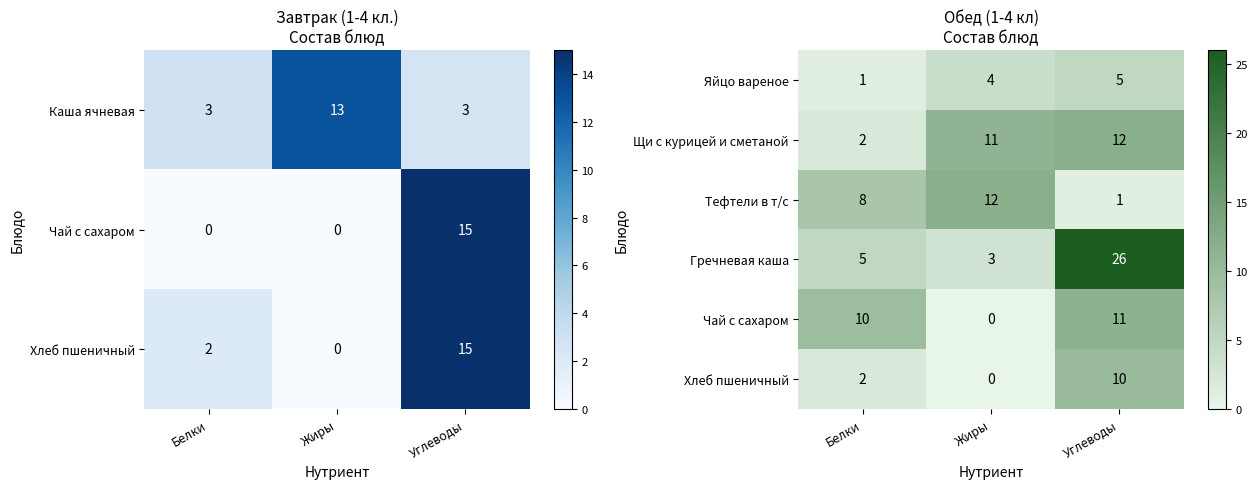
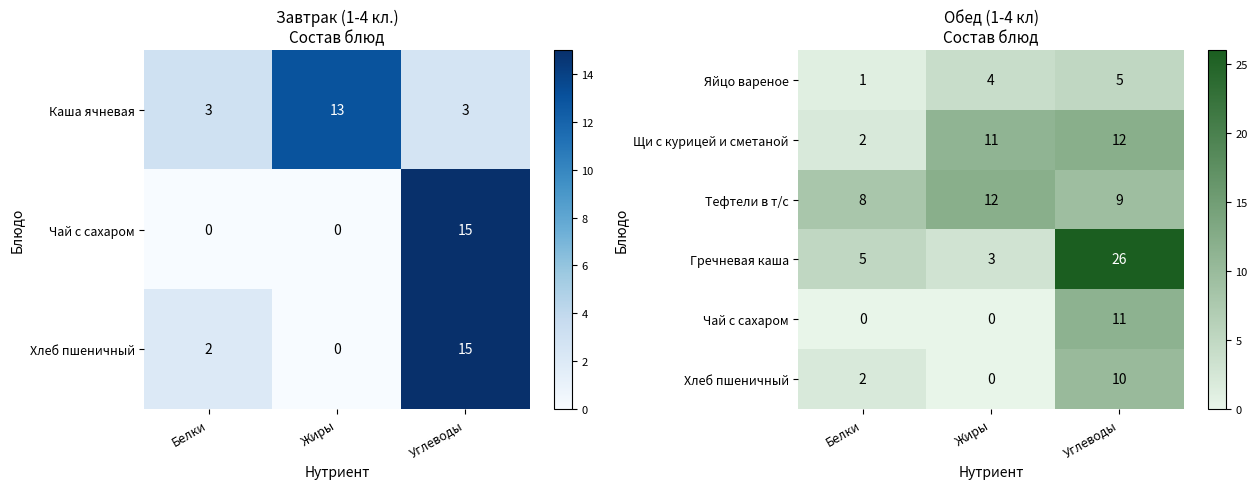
  {
    "Завтрак (1-4 кл.) Состав блюд": {
      "Каша ячневая": {
        "Белки": 3,
        "Жиры": 13,
        "Углеводы": 3
      },
      "Чай с сахаром": {
        "Белки": 0,
        "Жиры": 0,
        "Углеводы": 15
      },
      "Хлеб пшеничный": {
        "Белки": 2,
        "Жиры": 0,
        "Углеводы": 15
      }
    },
    "Обед (1-4 кл) Состав блюд": {
      "Яйцо вареное": {
        "Белки": 1,
        "Жиры": 4,
        "Углеводы": 5
      },
      "Щи с курицей и сметаной": {
        "Белки": 2,
        "Жиры": 11,
        "Углеводы": 12
      },
      "Тефтели в т/с": {
        "Белки": 8,
        "Жиры": 12,
-       "Углеводы": 1
+       "Углеводы": 9
      },
      "Гречневая каша": {
        "Белки": 5,
        "Жиры": 3,
        "Углеводы": 26
      },
      "Чай с сахаром": {
-       "Белки": 10,
+       "Белки": 0,
        "Жиры": 0,
        "Углеводы": 11
      },
      "Хлеб пшеничный": {
        "Белки": 2,
        "Жиры": 0,
        "Углеводы": 10
      }
    }
  }
